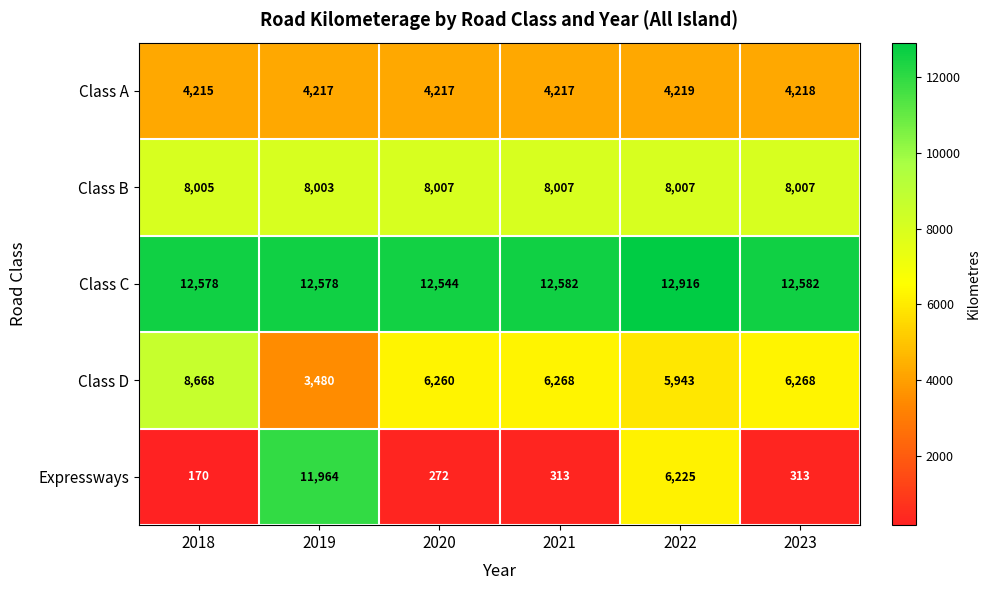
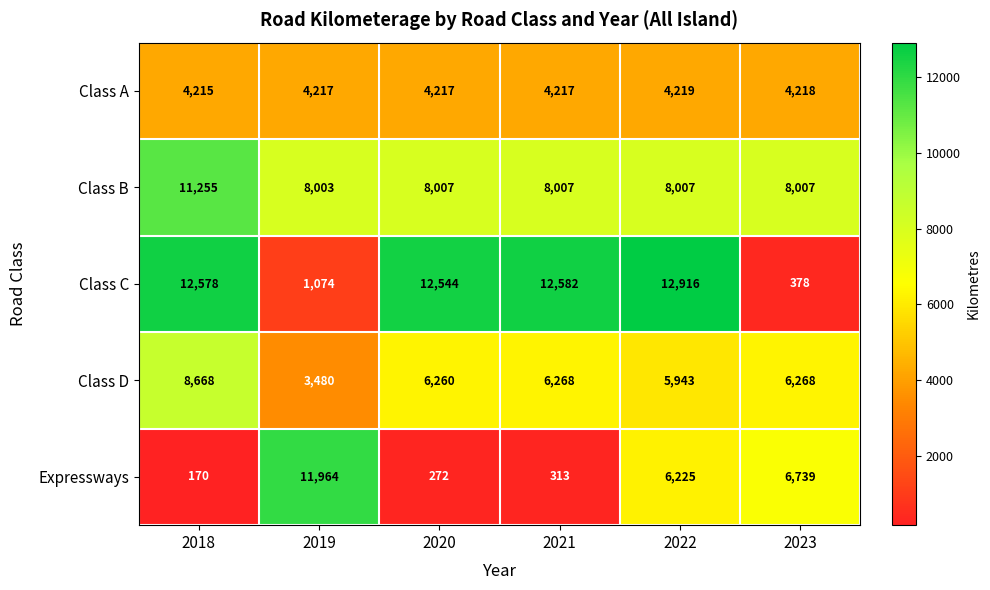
  {
    "Class A": {
      "2018": "4,215",
      "2019": "4,217",
      "2020": "4,217",
      "2021": "4,217",
      "2022": "4,219",
      "2023": "4,218"
    },
    "Class B": {
-     "2018": "8,005",
+     "2018": "11,255",
      "2019": "8,003",
      "2020": "8,007",
      "2021": "8,007",
      "2022": "8,007",
      "2023": "8,007"
    },
    "Class C": {
      "2018": "12,578",
-     "2019": "12,578",
+     "2019": "1,074",
      "2020": "12,544",
      "2021": "12,582",
      "2022": "12,916",
-     "2023": "12,582"
+     "2023": "378"
    },
    "Class D": {
      "2018": "8,668",
      "2019": "3,480",
      "2020": "6,260",
      "2021": "6,268",
      "2022": "5,943",
      "2023": "6,268"
    },
    "Expressways": {
      "2018": "170",
      "2019": "11,964",
      "2020": "272",
      "2021": "313",
      "2022": "6,225",
-     "2023": "313"
+     "2023": "6,739"
    }
  }
